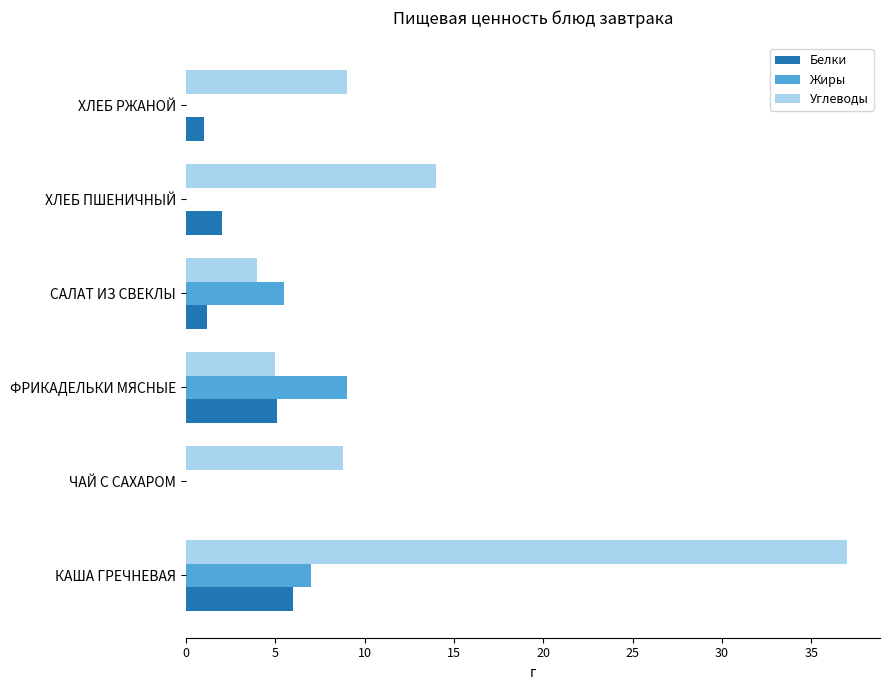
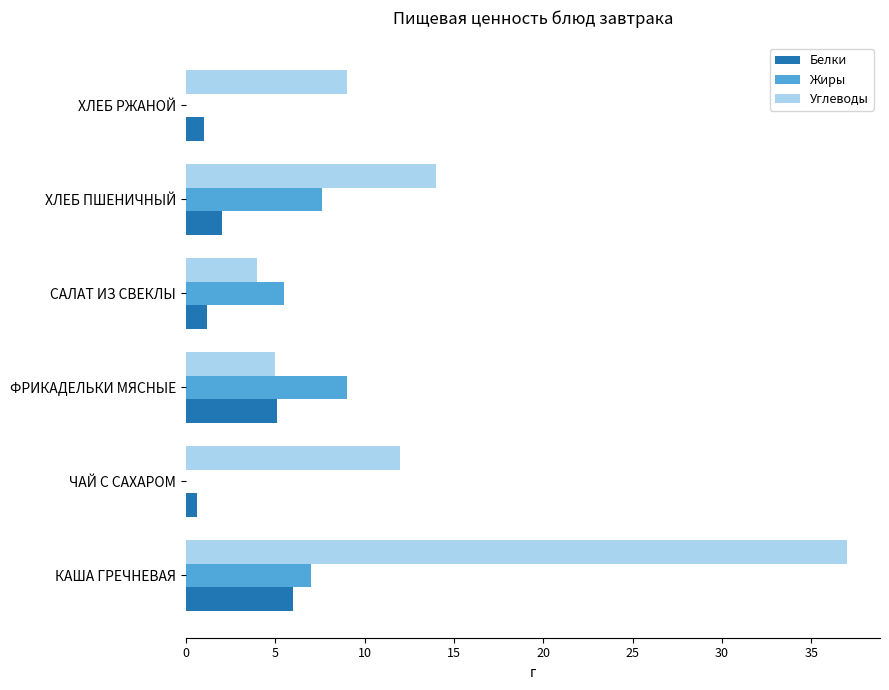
  {
    "Белки": {
      "ХЛЕБ РЖАНОЙ": 1.0,
      "ХЛЕБ ПШЕНИЧНЫЙ": 2.0,
      "САЛАТ ИЗ СВЕКЛЫ": 1.2,
      "ФРИКАДЕЛЬКИ МЯСНЫЕ": 5.1,
-     "ЧАЙ С САХАРОМ": 0.0,
+     "ЧАЙ С САХАРОМ": 0.6,
      "КАША ГРЕЧНЕВАЯ": 6.0
    },
    "Жиры": {
      "ХЛЕБ РЖАНОЙ": 0.0,
-     "ХЛЕБ ПШЕНИЧНЫЙ": 0.0,
+     "ХЛЕБ ПШЕНИЧНЫЙ": 7.6,
      "САЛАТ ИЗ СВЕКЛЫ": 5.5,
      "ФРИКАДЕЛЬКИ МЯСНЫЕ": 9.0,
      "ЧАЙ С САХАРОМ": 0.0,
      "КАША ГРЕЧНЕВАЯ": 7.0
    },
    "Углеводы": {
      "ХЛЕБ РЖАНОЙ": 9.0,
      "ХЛЕБ ПШЕНИЧНЫЙ": 14.0,
      "САЛАТ ИЗ СВЕКЛЫ": 4.0,
      "ФРИКАДЕЛЬКИ МЯСНЫЕ": 5.0,
-     "ЧАЙ С САХАРОМ": 8.8,
+     "ЧАЙ С САХАРОМ": 12.0,
      "КАША ГРЕЧНЕВАЯ": 37.0
    }
  }
